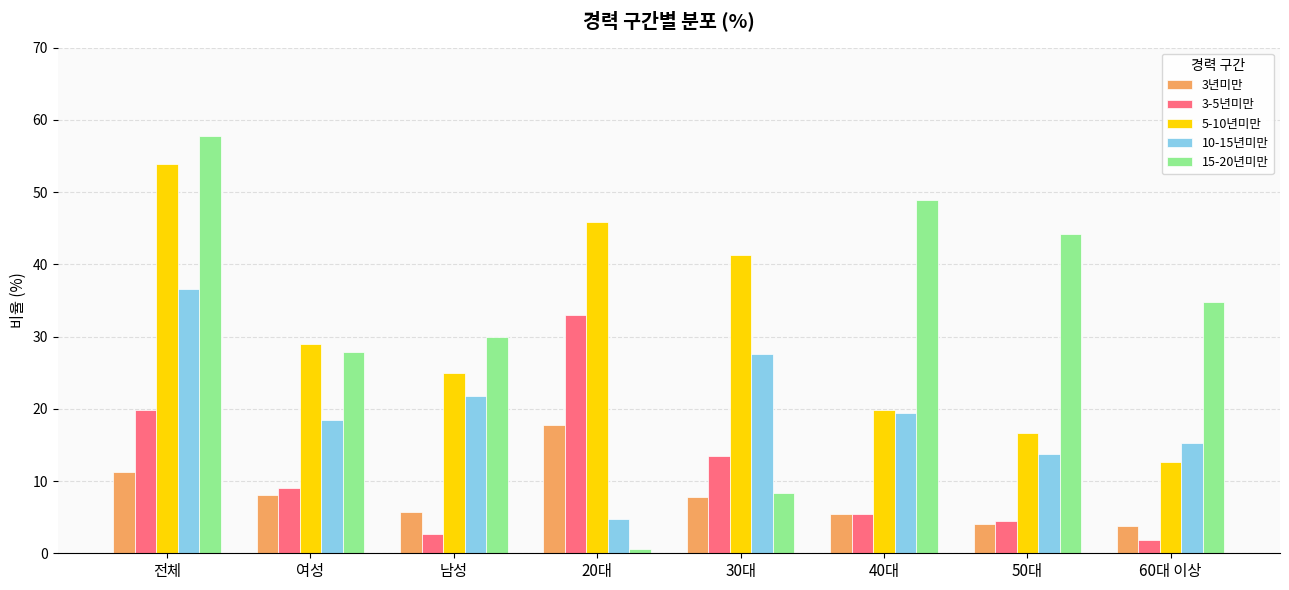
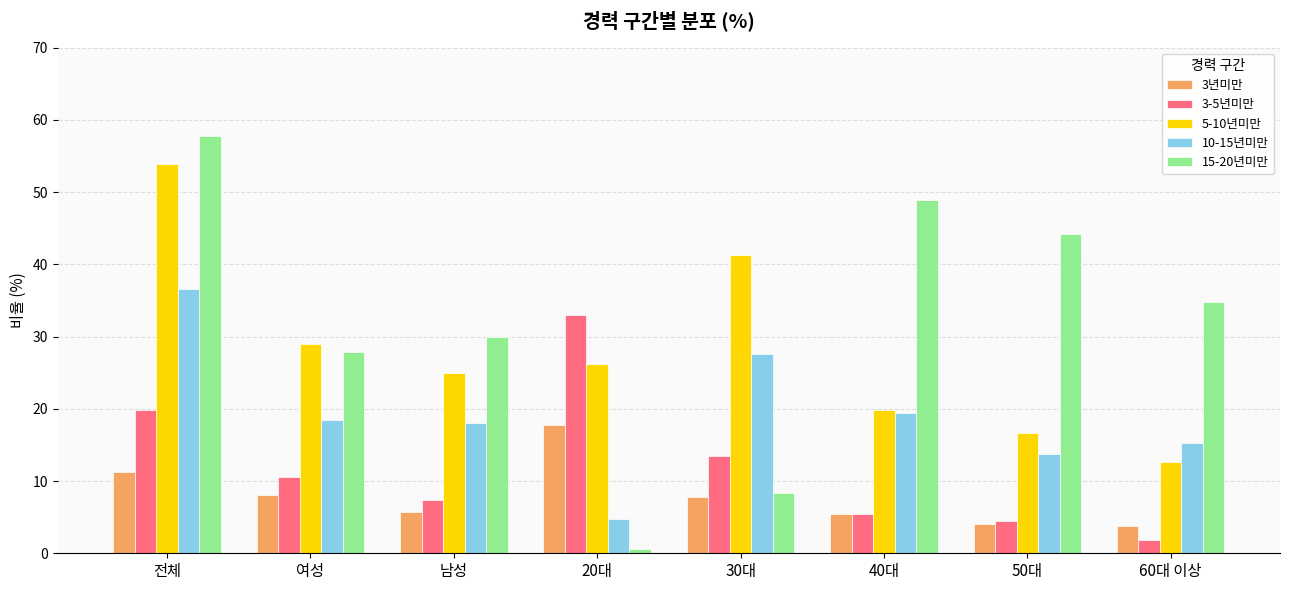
  {
    "3년미만": {
      "전체": 11,
      "여성": 8,
      "남성": 6,
      "20대": 18,
      "30대": 8,
      "40대": 6,
      "50대": 4,
      "60대 이상": 4
    },
    "3-5년미만": {
      "전체": 20,
-     "여성": 9,
-     "남성": 3,
+     "여성": 11,
+     "남성": 7,
      "20대": 33,
      "30대": 14,
      "40대": 5,
      "50대": 4,
      "60대 이상": 2
    },
    "5-10년미만": {
      "전체": 54,
      "여성": 29,
      "남성": 25,
-     "20대": 46,
+     "20대": 26,
      "30대": 41,
      "40대": 20,
      "50대": 17,
      "60대 이상": 13
    },
    "10-15년미만": {
      "전체": 37,
      "여성": 19,
-     "남성": 22,
+     "남성": 18,
      "20대": 5,
      "30대": 28,
      "40대": 19,
      "50대": 14,
      "60대 이상": 15
    },
    "15-20년미만": {
      "전체": 58,
      "여성": 28,
      "남성": 30,
      "20대": 1,
      "30대": 8,
      "40대": 49,
      "50대": 44,
      "60대 이상": 35
    }
  }
